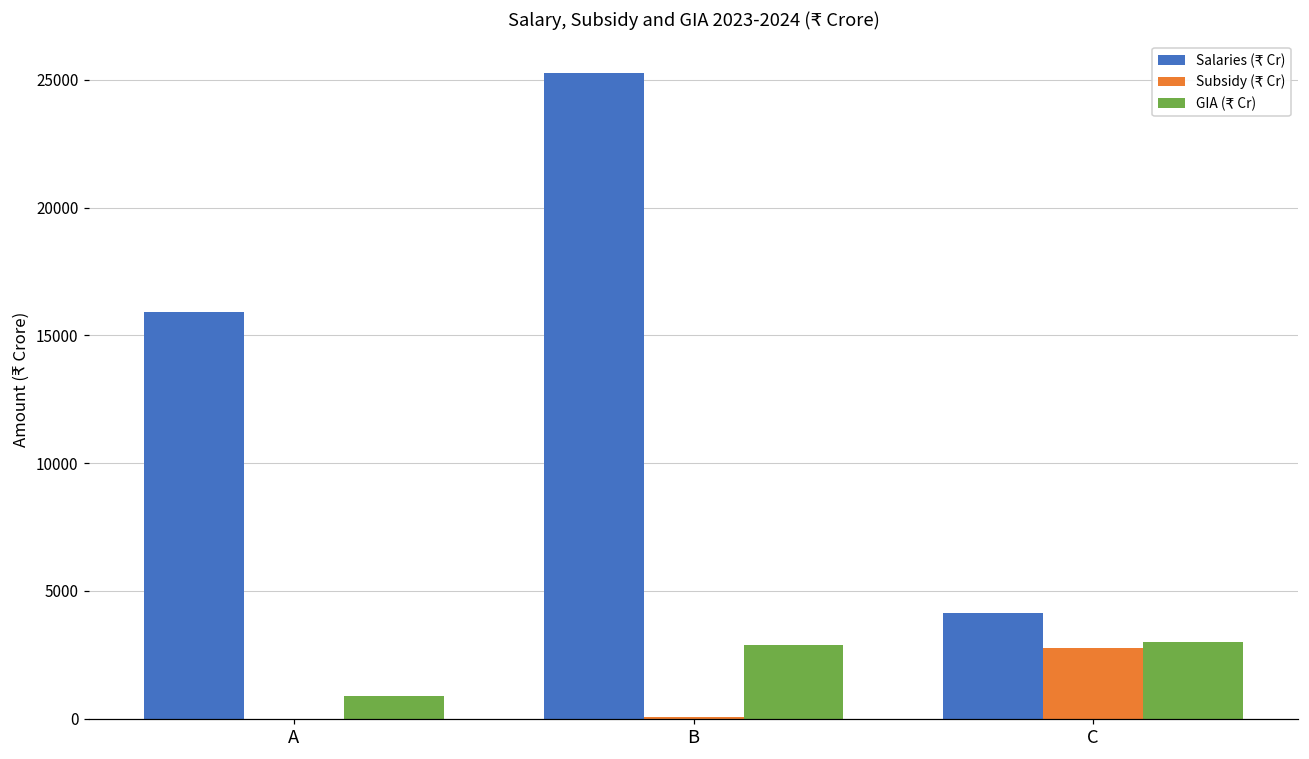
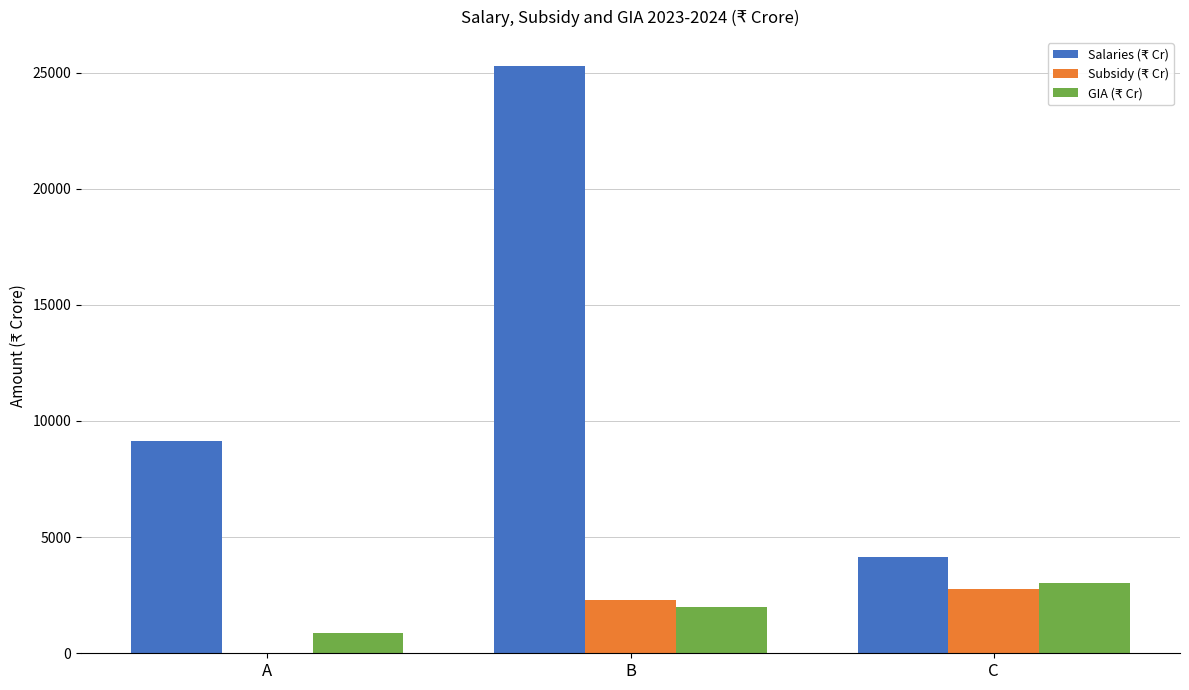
  {
    "Salaries (₹ Cr)": {
-     "A": 15900,
+     "A": 9100,
      "B": 25300,
      "C": 4100
    },
    "Subsidy (₹ Cr)": {
-     "B": 100,
+     "B": 2300,
      "C": 2700
    },
    "GIA (₹ Cr)": {
      "A": 900,
-     "B": 2900,
+     "B": 2000,
      "C": 3000
    }
  }
